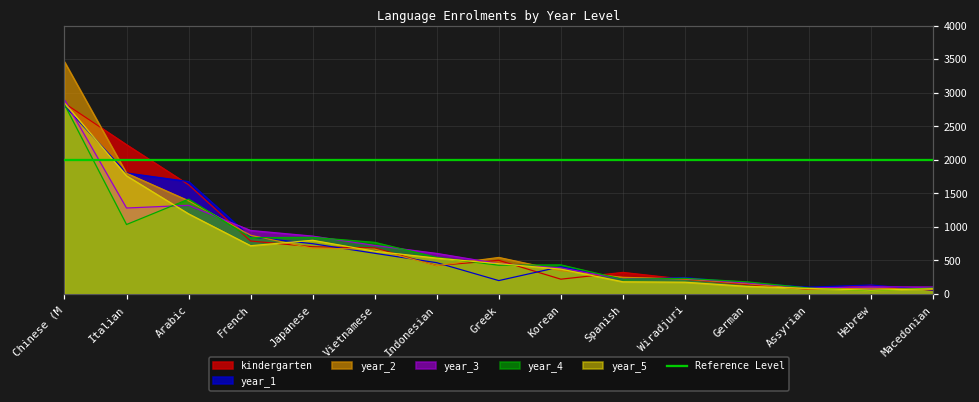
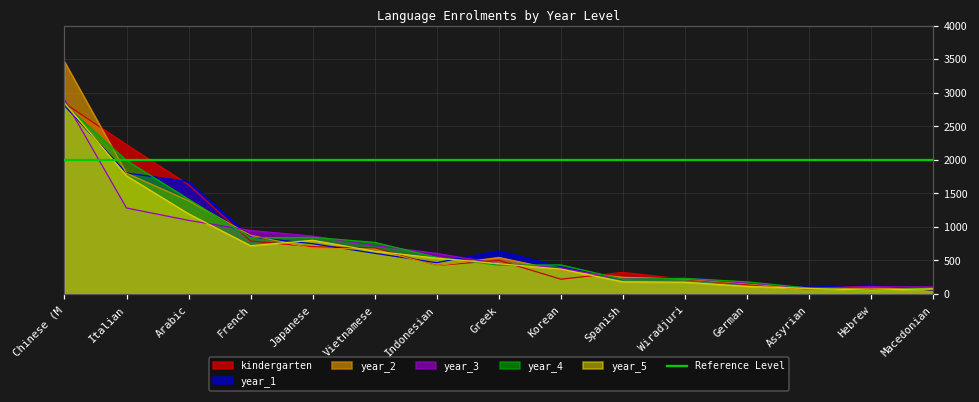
  {
    "kindergarten": {
      "Italian": 2200,
      "Arabic": 1600,
      "French": 800,
      "Greek": 500,
      "Korean": 200,
      "Spanish": 300
    },
    "year_1": {
      "Arabic": 1700,
      "Japanese": 800,
      "Indonesian": 500,
-     "Greek": 200
+     "Greek": 600
    },
    "year_3": {
      "Chinese (M": 2900,
      "Italian": 1300,
-     "Arabic": 1300,
+     "Arabic": 1100,
      "French": 900,
      "Indonesian": 600
    },
    "year_4": {
-     "Italian": 1000,
+     "Italian": 2000,
      "Vietnamese": 800
    }
  }
